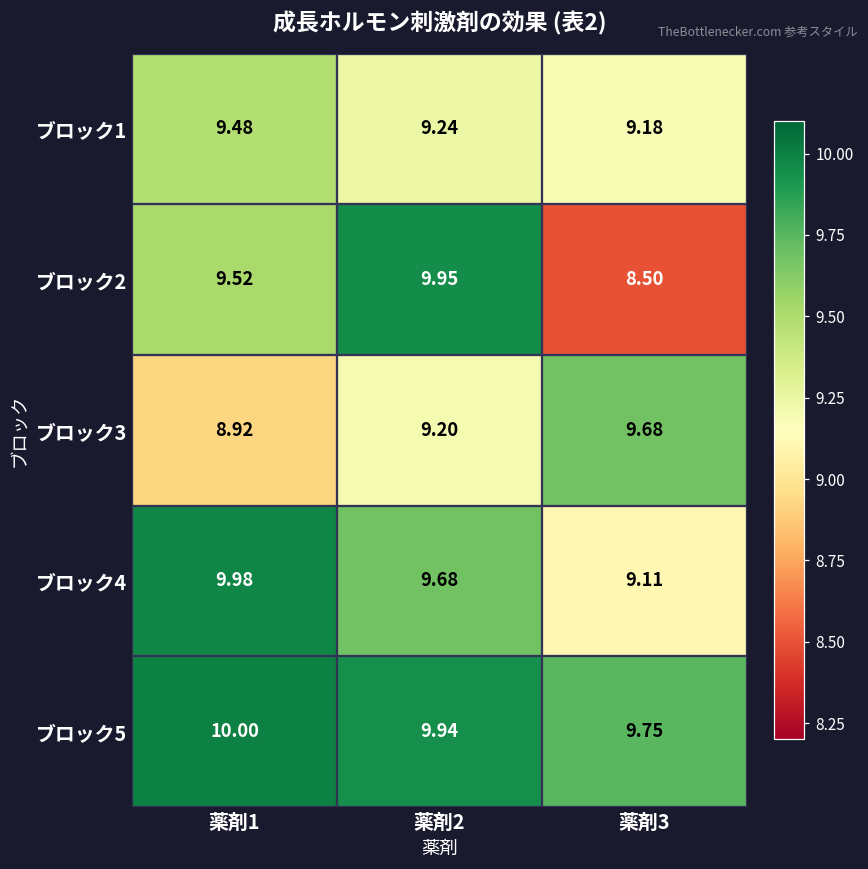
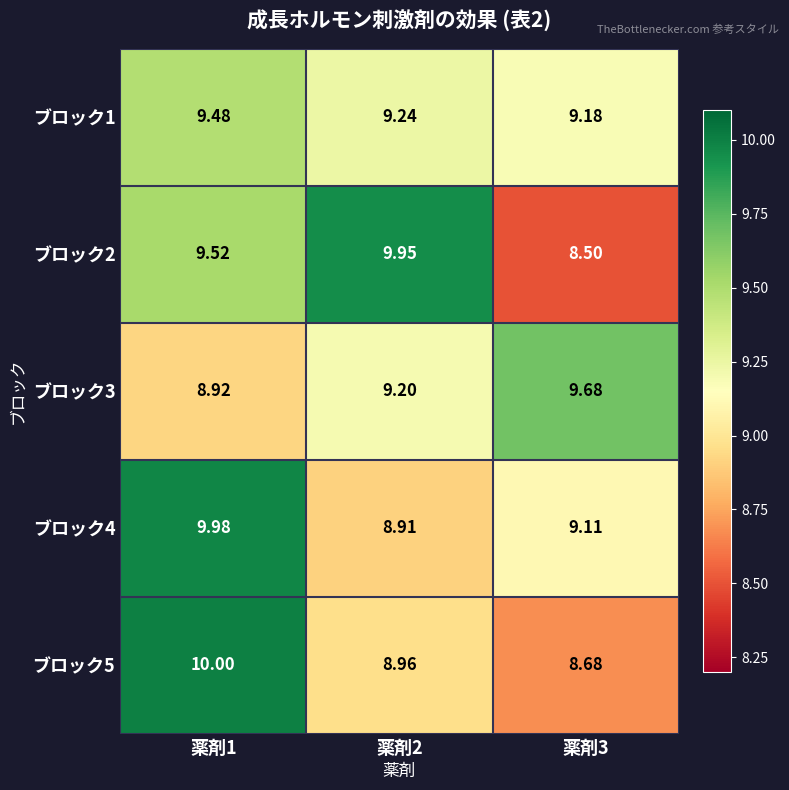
  {
    "ブロック1": {
      "薬剤1": 9.48,
      "薬剤2": 9.24,
      "薬剤3": 9.18
    },
    "ブロック2": {
      "薬剤1": 9.52,
      "薬剤2": 9.95,
      "薬剤3": 8.50
    },
    "ブロック3": {
      "薬剤1": 8.92,
      "薬剤2": 9.20,
      "薬剤3": 9.68
    },
    "ブロック4": {
      "薬剤1": 9.98,
-     "薬剤2": 9.68,
+     "薬剤2": 8.91,
      "薬剤3": 9.11
    },
    "ブロック5": {
      "薬剤1": 10.00,
-     "薬剤2": 9.94,
-     "薬剤3": 9.75
+     "薬剤2": 8.96,
+     "薬剤3": 8.68
    }
  }
